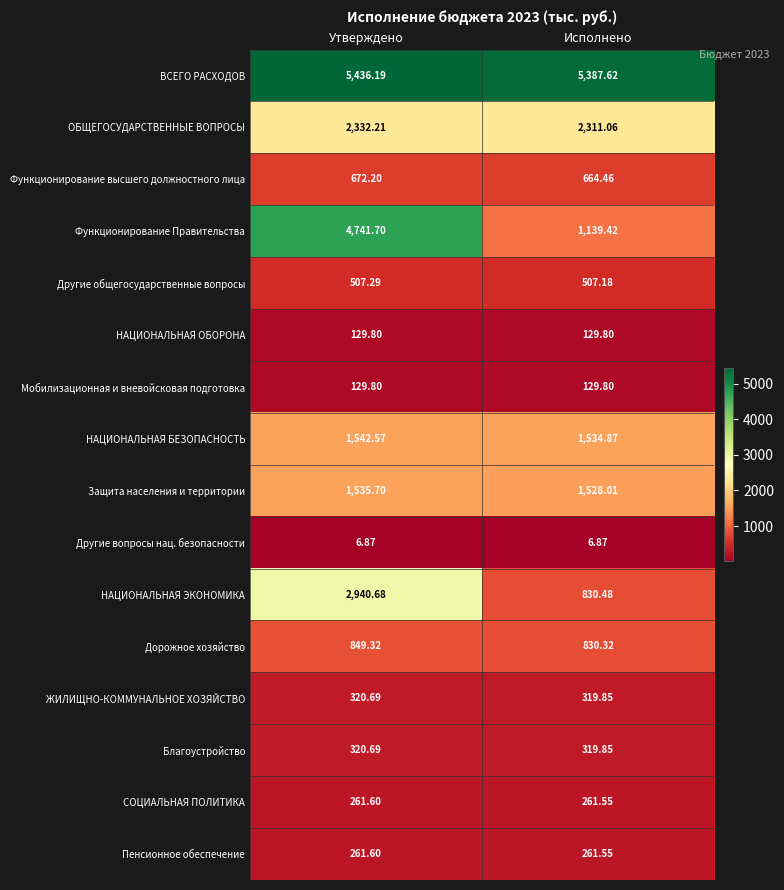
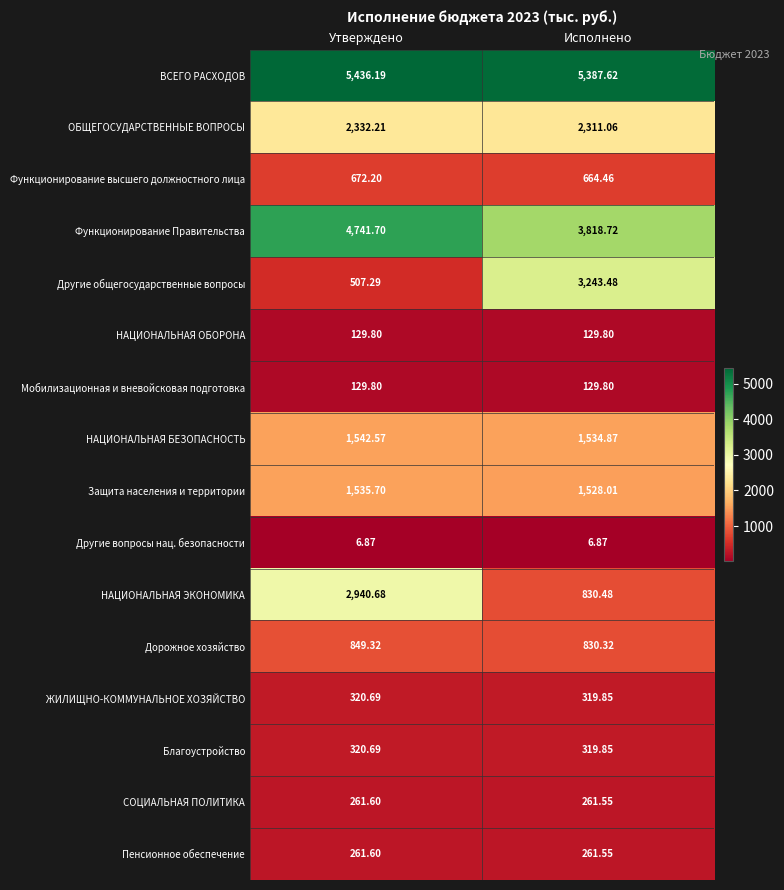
  {
    "ВСЕГО РАСХОДОВ": {
      "Утверждено": "5,436.19",
      "Исполнено": "5,387.62"
    },
    "ОБЩЕГОСУДАРСТВЕННЫЕ ВОПРОСЫ": {
      "Утверждено": "2,332.21",
      "Исполнено": "2,311.06"
    },
    "Функционирование высшего должностного лица": {
      "Утверждено": "672.20",
      "Исполнено": "664.46"
    },
    "Функционирование Правительства": {
      "Утверждено": "4,741.70",
-     "Исполнено": "1,139.42"
+     "Исполнено": "3,818.72"
    },
    "Другие общегосударственные вопросы": {
      "Утверждено": "507.29",
-     "Исполнено": "507.18"
+     "Исполнено": "3,243.48"
    },
    "НАЦИОНАЛЬНАЯ ОБОРОНА": {
      "Утверждено": "129.80",
      "Исполнено": "129.80"
    },
    "Мобилизационная и вневойсковая подготовка": {
      "Утверждено": "129.80",
      "Исполнено": "129.80"
    },
    "НАЦИОНАЛЬНАЯ БЕЗОПАСНОСТЬ": {
      "Утверждено": "1,542.57",
      "Исполнено": "1,534.87"
    },
    "Защита населения и территории": {
      "Утверждено": "1,535.70",
      "Исполнено": "1,528.01"
    },
    "Другие вопросы нац. безопасности": {
      "Утверждено": "6.87",
      "Исполнено": "6.87"
    },
    "НАЦИОНАЛЬНАЯ ЭКОНОМИКА": {
      "Утверждено": "2,940.68",
      "Исполнено": "830.48"
    },
    "Дорожное хозяйство": {
      "Утверждено": "849.32",
      "Исполнено": "830.32"
    },
    "ЖИЛИЩНО-КОММУНАЛЬНОЕ ХОЗЯЙСТВО": {
      "Утверждено": "320.69",
      "Исполнено": "319.85"
    },
    "Благоустройство": {
      "Утверждено": "320.69",
      "Исполнено": "319.85"
    },
    "СОЦИАЛЬНАЯ ПОЛИТИКА": {
      "Утверждено": "261.60",
      "Исполнено": "261.55"
    },
    "Пенсионное обеспечение": {
      "Утверждено": "261.60",
      "Исполнено": "261.55"
    }
  }
